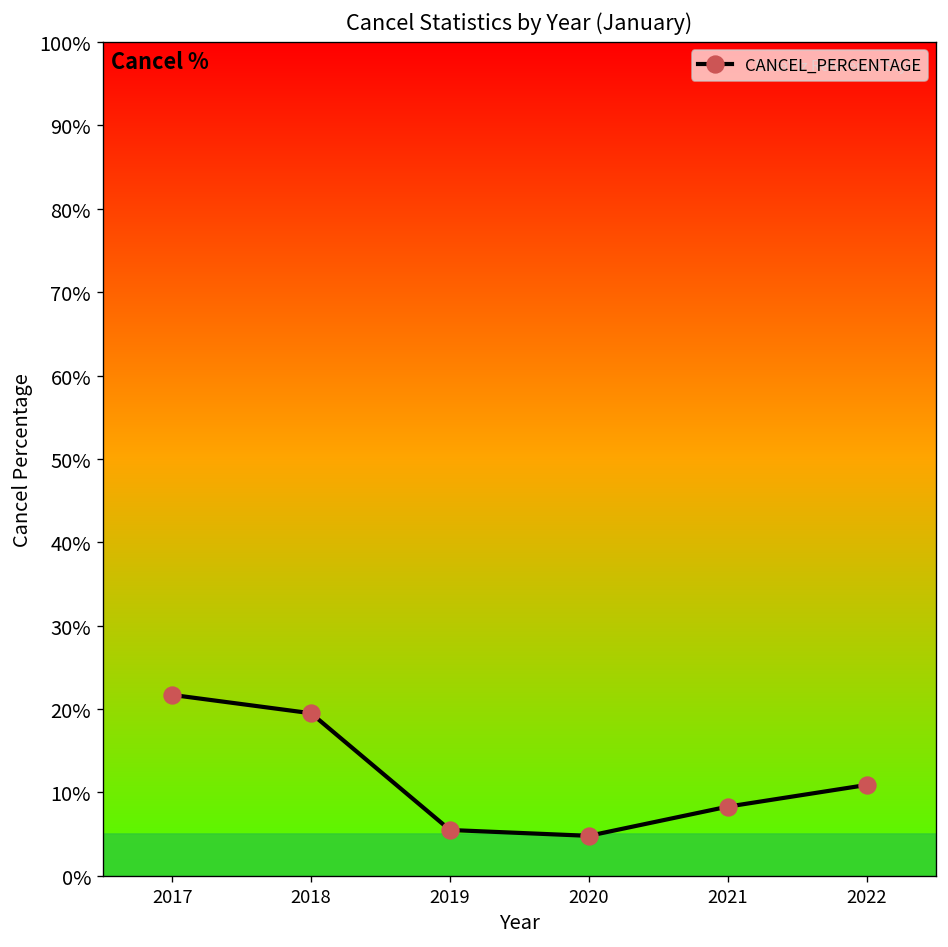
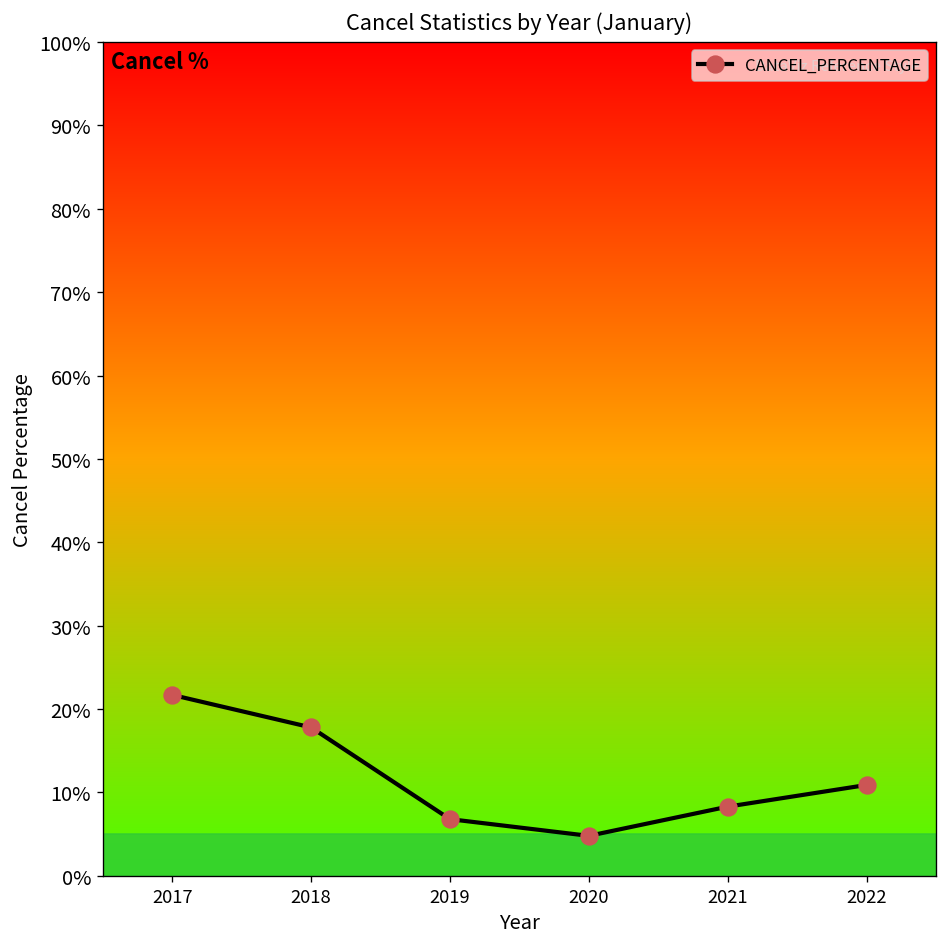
  {
    "2017": "22%",
-   "2018": "20%",
-   "2019": "6%",
+   "2018": "18%",
+   "2019": "7%",
    "2021": "8%",
    "2022": "11%"
  }
